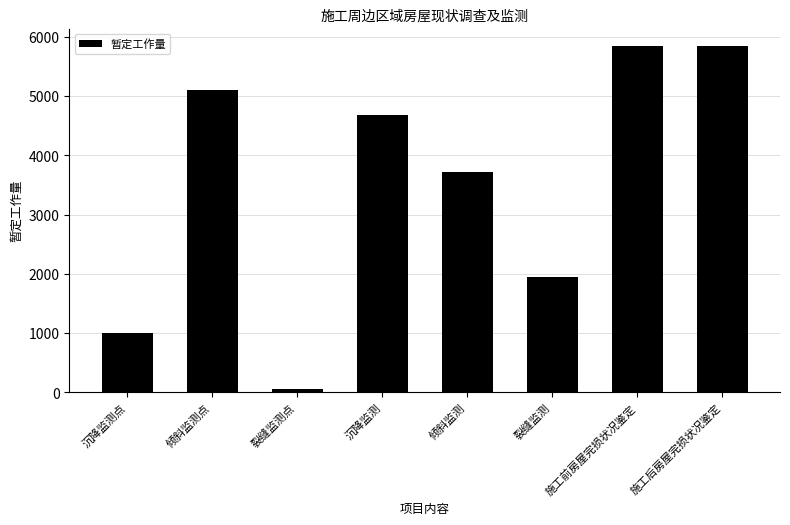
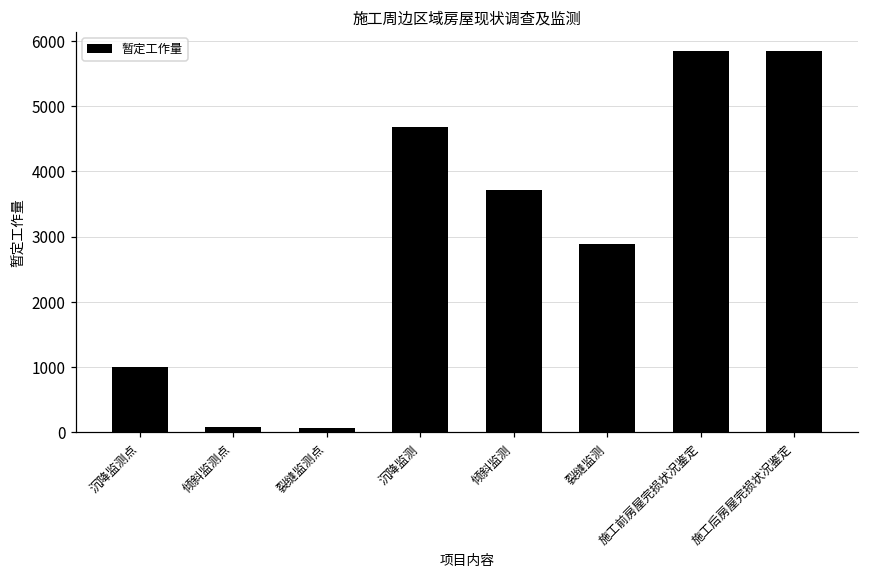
  {
    "沉降监测点": 1000,
-   "倾斜监测点": 5100,
+   "倾斜监测点": 100,
    "裂缝监测点": 100,
    "沉降监测": 4700,
    "倾斜监测": 3700,
-   "裂缝监测": 1900,
+   "裂缝监测": 2900,
    "施工前房屋完损状况鉴定": 5800,
    "施工后房屋完损状况鉴定": 5800
  }
